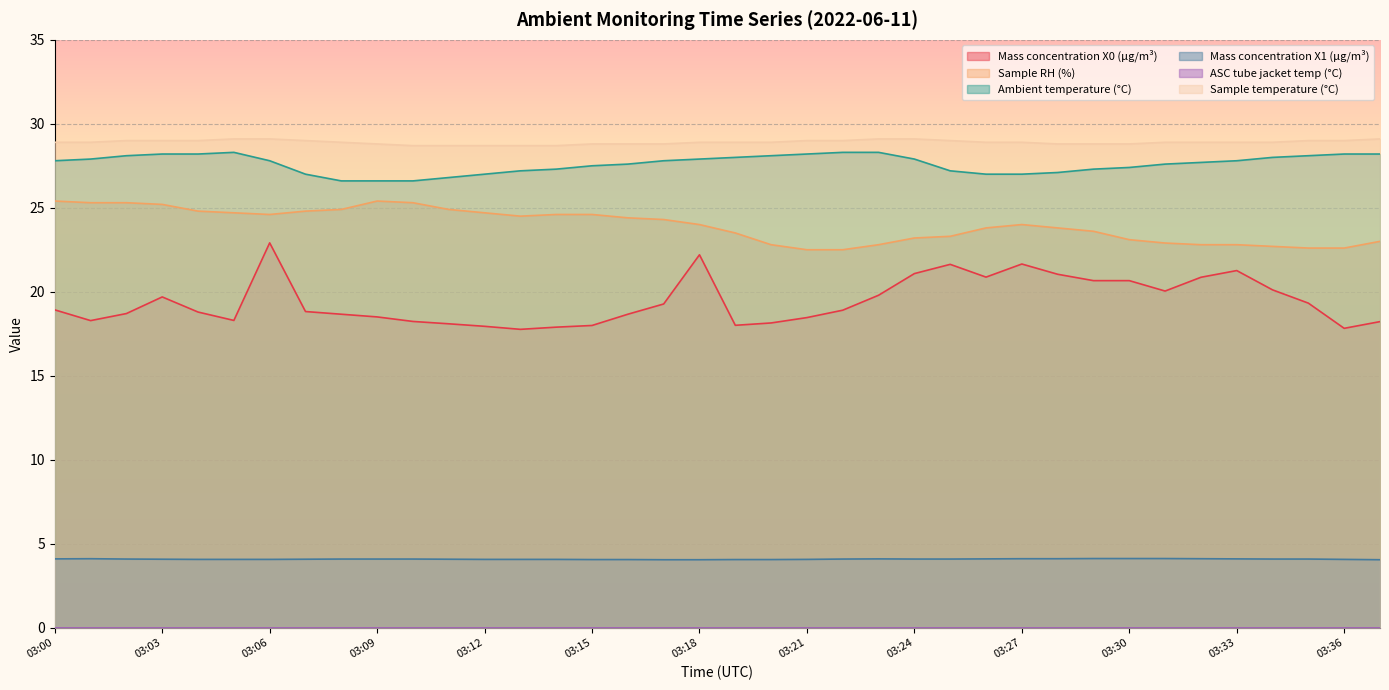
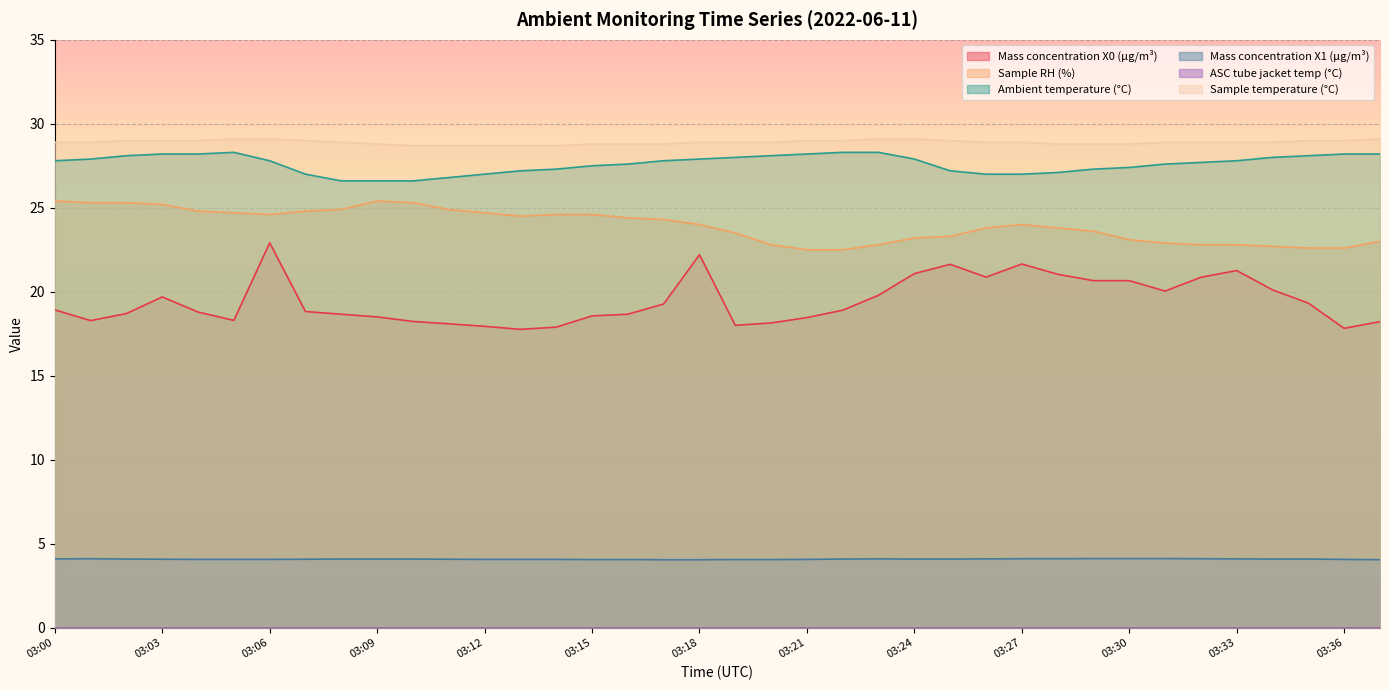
  {
    "Mass concentration X0 (μg/m³)": {
      "03:00": 18.9,
      "03:03": 19.7,
      "03:06": 22.9,
      "03:09": 18.5,
      "03:12": 17.9,
-     "03:15": 18.0,
+     "03:15": 18.6,
      "03:18": 22.2,
      "03:21": 18.5,
      "03:24": 21.1,
      "03:27": 21.7,
      "03:30": 20.7,
      "03:33": 21.3,
      "03:36": 17.8
    },
    "ASC tube jacket temp (°C)": {
      "03:00": 0.0,
      "03:03": 0.0,
      "03:06": 0.0,
      "03:09": 0.0,
      "03:12": 0.0,
      "03:15": 0.0,
      "03:18": 0.0,
      "03:21": 0.0,
      "03:24": 0.0,
      "03:27": 0.0,
      "03:30": 0.0,
      "03:33": 0.0,
      "03:36": 0.0
    }
  }
